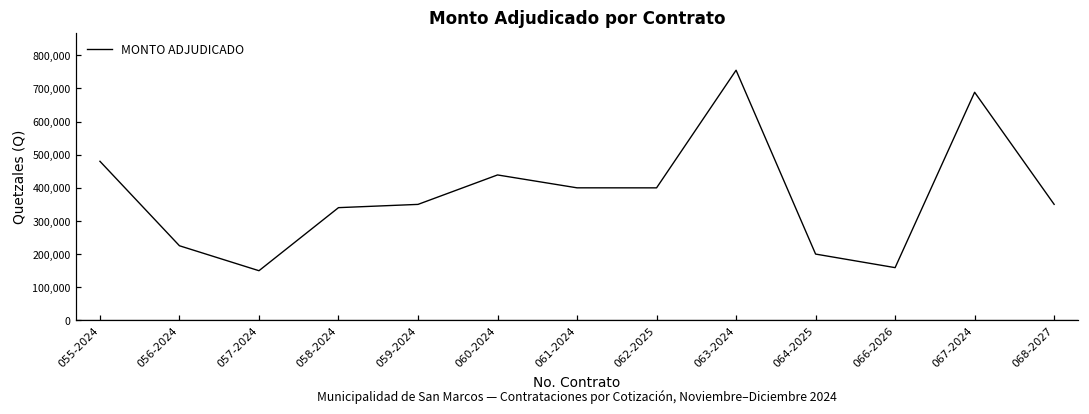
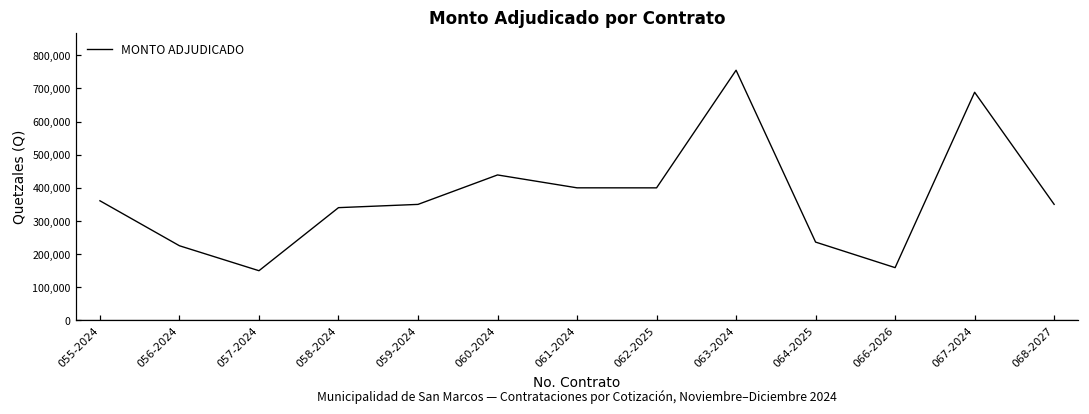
  {
-   "055-2024": "480,000",
+   "055-2024": "360,000",
    "056-2024": "220,000",
    "057-2024": "150,000",
    "058-2024": "340,000",
    "059-2024": "350,000",
    "060-2024": "440,000",
    "061-2024": "400,000",
    "062-2025": "400,000",
    "063-2024": "750,000",
-   "064-2025": "200,000",
+   "064-2025": "240,000",
    "066-2026": "160,000",
    "067-2024": "690,000",
    "068-2027": "350,000"
  }
